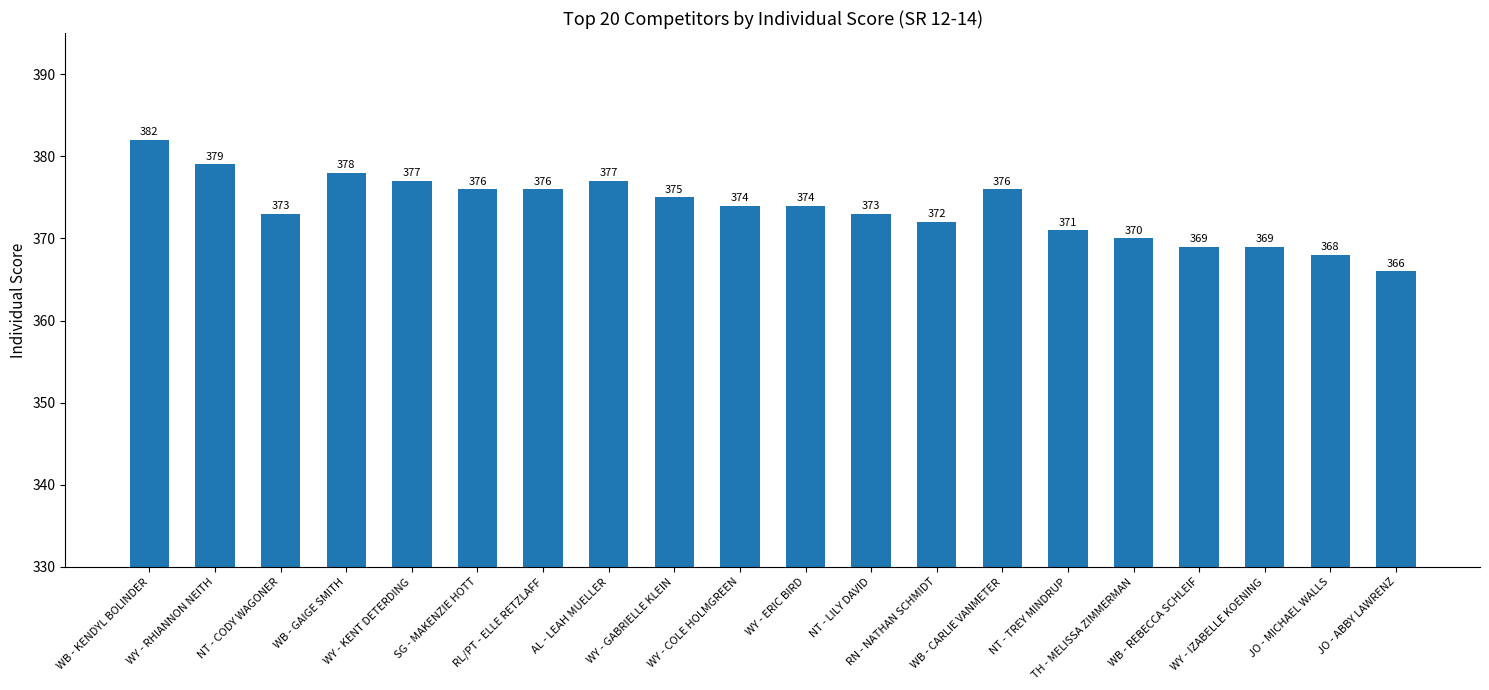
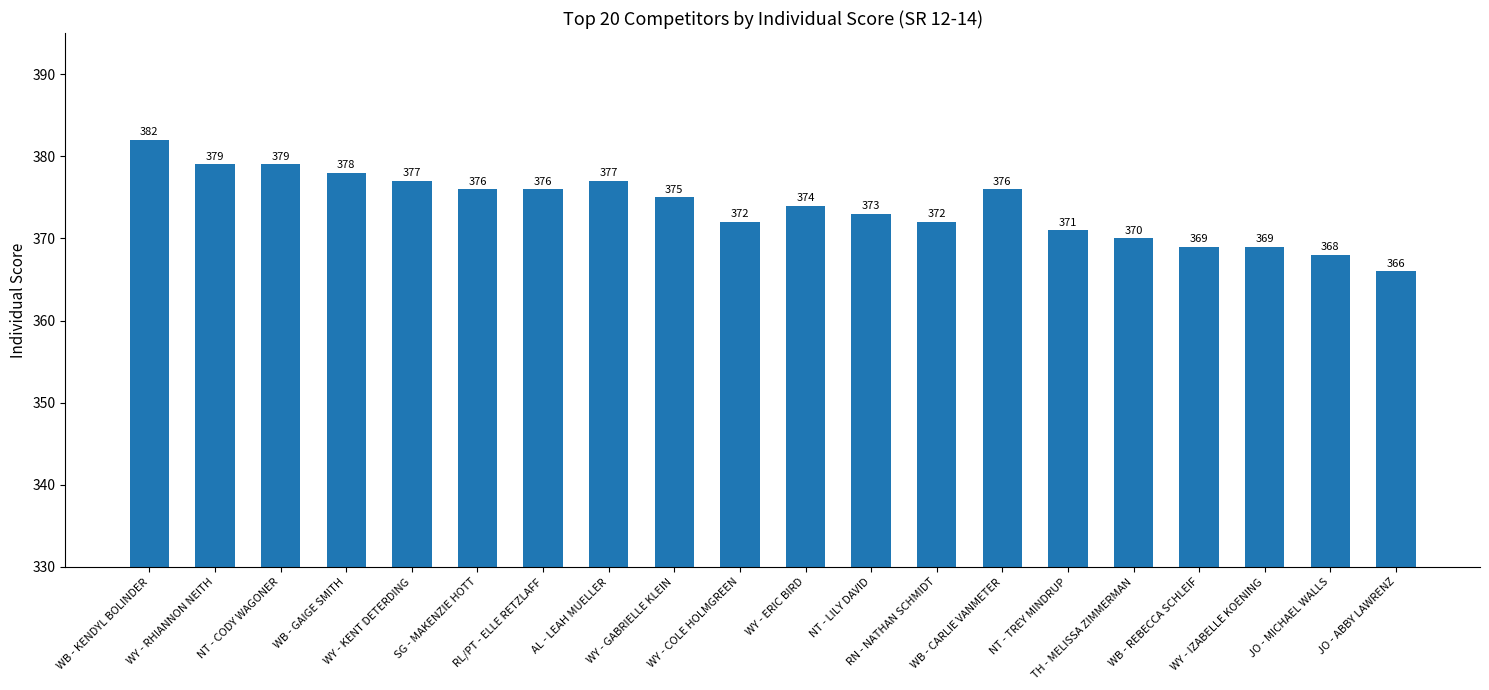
  {
    "WB - KENDYL BOLINDER": 382,
    "WY - RHIANNON NEITH": 379,
-   "NT - CODY WAGONER": 373,
+   "NT - CODY WAGONER": 379,
    "WB - GAIGE SMITH": 378,
    "WY - KENT DETERDING": 377,
    "SG - MAKENZIE HOTT": 376,
    "RL/PT - ELLE RETZLAFF": 376,
    "AL - LEAH MUELLER": 377,
    "WY - GABRIELLE KLEIN": 375,
-   "WY - COLE HOLMGREEN": 374,
+   "WY - COLE HOLMGREEN": 372,
    "WY - ERIC BIRD": 374,
    "NT - LILY DAVID": 373,
    "RN - NATHAN SCHMIDT": 372,
    "WB - CARLIE VANMETER": 376,
    "NT - TREY MINDRUP": 371,
    "TH - MELISSA ZIMMERMAN": 370,
    "WB - REBECCA SCHLEIF": 369,
    "WY - IZABELLE KOENING": 369,
    "JO - MICHAEL WALLS": 368,
    "JO - ABBY LAWRENZ": 366
  }
